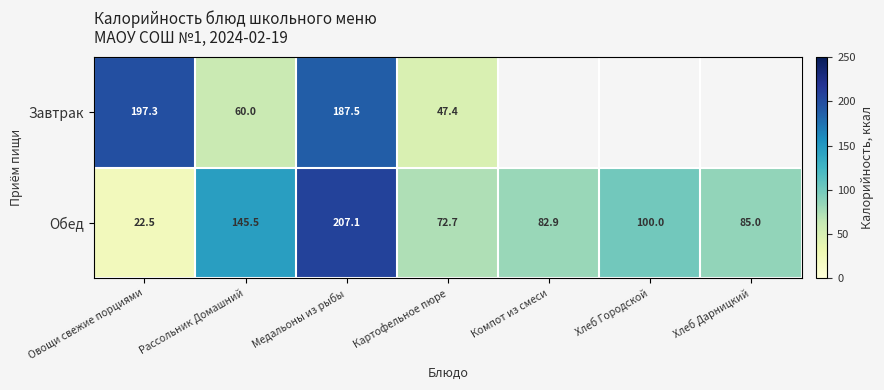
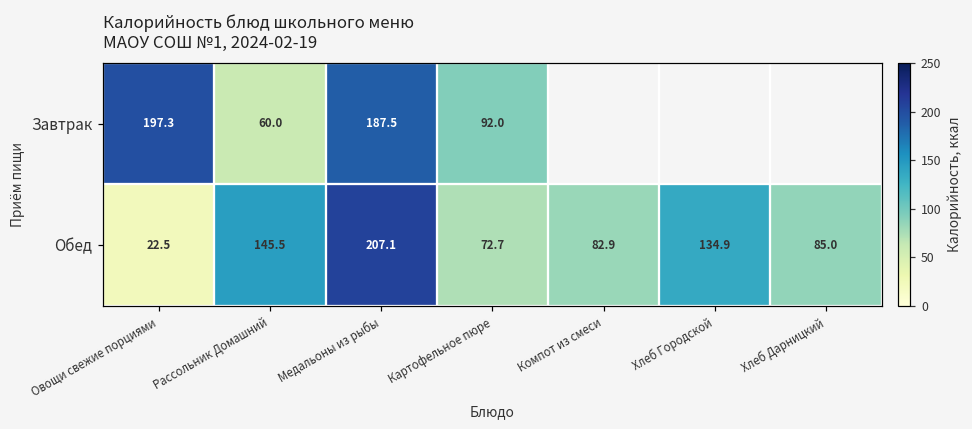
  {
    "Завтрак": {
      "Овощи свежие порциями": 197.3,
      "Рассольник Домашний": 60.0,
      "Медальоны из рыбы": 187.5,
-     "Картофельное пюре": 47.4
+     "Картофельное пюре": 92.0
    },
    "Обед": {
      "Овощи свежие порциями": 22.5,
      "Рассольник Домашний": 145.5,
      "Медальоны из рыбы": 207.1,
      "Картофельное пюре": 72.7,
      "Компот из смеси": 82.9,
-     "Хлеб Городской": 100.0,
+     "Хлеб Городской": 134.9,
      "Хлеб Дарницкий": 85.0
    }
  }
